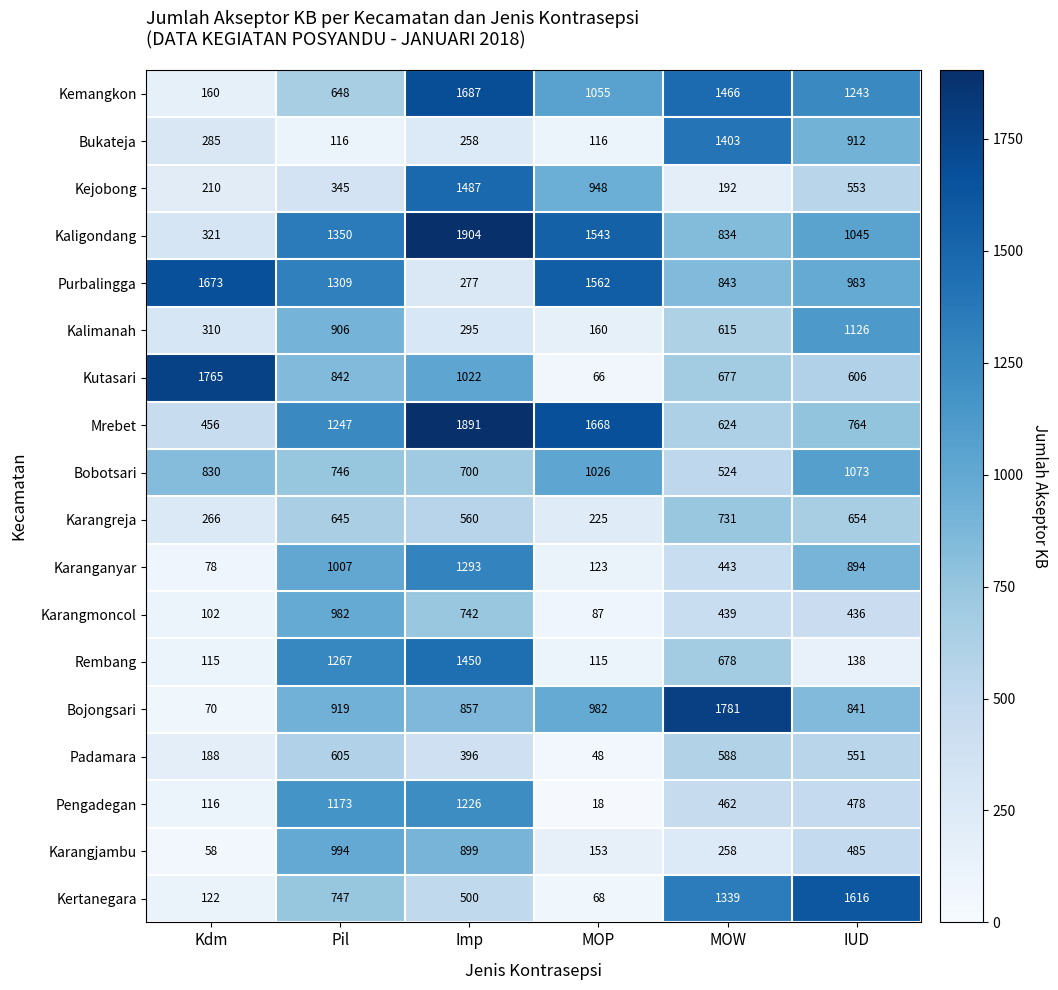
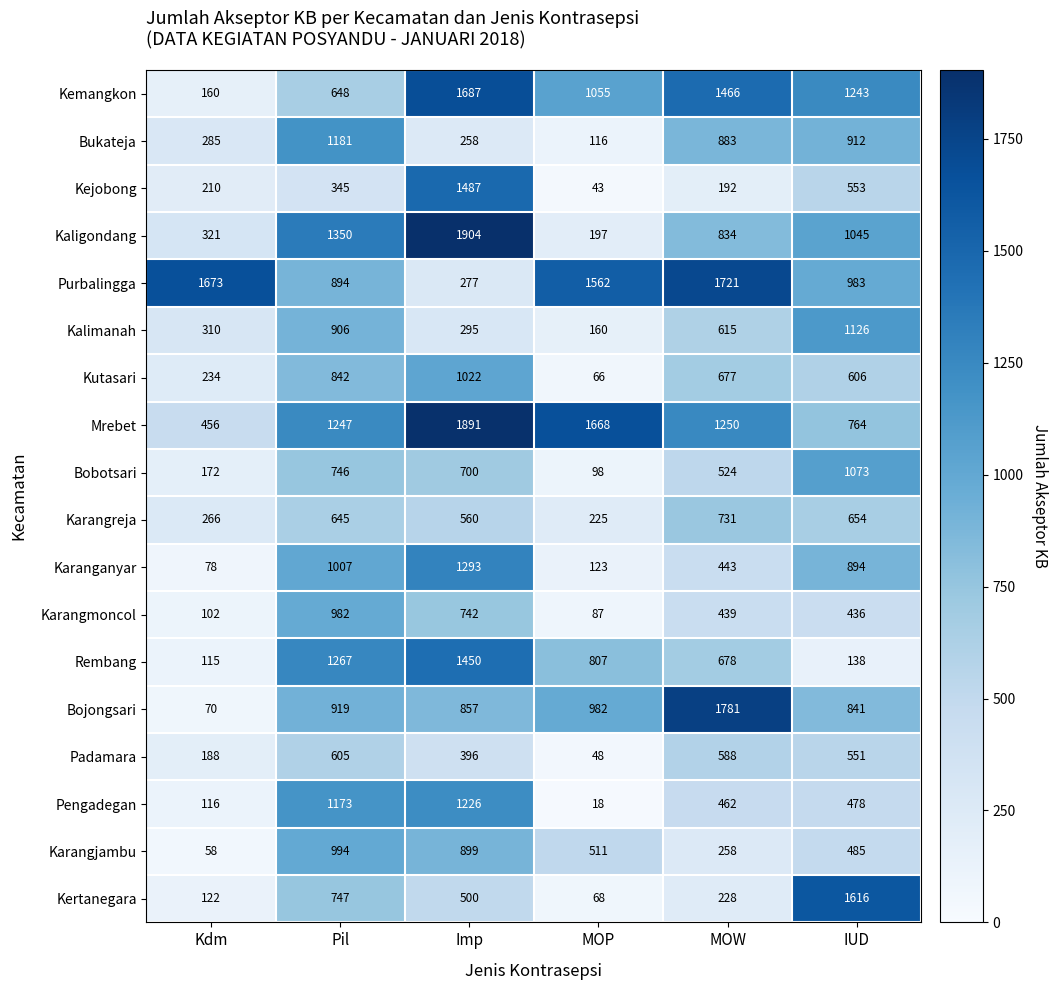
  {
    "Kemangkon": {
      "Kdm": 160,
      "Pil": 648,
      "Imp": 1687,
      "MOP": 1055,
      "MOW": 1466,
      "IUD": 1243
    },
    "Bukateja": {
      "Kdm": 285,
-     "Pil": 116,
+     "Pil": 1181,
      "Imp": 258,
      "MOP": 116,
-     "MOW": 1403,
+     "MOW": 883,
      "IUD": 912
    },
    "Kejobong": {
      "Kdm": 210,
      "Pil": 345,
      "Imp": 1487,
-     "MOP": 948,
+     "MOP": 43,
      "MOW": 192,
      "IUD": 553
    },
    "Kaligondang": {
      "Kdm": 321,
      "Pil": 1350,
      "Imp": 1904,
-     "MOP": 1543,
+     "MOP": 197,
      "MOW": 834,
      "IUD": 1045
    },
    "Purbalingga": {
      "Kdm": 1673,
-     "Pil": 1309,
+     "Pil": 894,
      "Imp": 277,
      "MOP": 1562,
-     "MOW": 843,
+     "MOW": 1721,
      "IUD": 983
    },
    "Kalimanah": {
      "Kdm": 310,
      "Pil": 906,
      "Imp": 295,
      "MOP": 160,
      "MOW": 615,
      "IUD": 1126
    },
    "Kutasari": {
-     "Kdm": 1765,
+     "Kdm": 234,
      "Pil": 842,
      "Imp": 1022,
      "MOP": 66,
      "MOW": 677,
      "IUD": 606
    },
    "Mrebet": {
      "Kdm": 456,
      "Pil": 1247,
      "Imp": 1891,
      "MOP": 1668,
-     "MOW": 624,
+     "MOW": 1250,
      "IUD": 764
    },
    "Bobotsari": {
-     "Kdm": 830,
+     "Kdm": 172,
      "Pil": 746,
      "Imp": 700,
-     "MOP": 1026,
+     "MOP": 98,
      "MOW": 524,
      "IUD": 1073
    },
    "Karangreja": {
      "Kdm": 266,
      "Pil": 645,
      "Imp": 560,
      "MOP": 225,
      "MOW": 731,
      "IUD": 654
    },
    "Karanganyar": {
      "Kdm": 78,
      "Pil": 1007,
      "Imp": 1293,
      "MOP": 123,
      "MOW": 443,
      "IUD": 894
    },
    "Karangmoncol": {
      "Kdm": 102,
      "Pil": 982,
      "Imp": 742,
      "MOP": 87,
      "MOW": 439,
      "IUD": 436
    },
    "Rembang": {
      "Kdm": 115,
      "Pil": 1267,
      "Imp": 1450,
-     "MOP": 115,
+     "MOP": 807,
      "MOW": 678,
      "IUD": 138
    },
    "Bojongsari": {
      "Kdm": 70,
      "Pil": 919,
      "Imp": 857,
      "MOP": 982,
      "MOW": 1781,
      "IUD": 841
    },
    "Padamara": {
      "Kdm": 188,
      "Pil": 605,
      "Imp": 396,
      "MOP": 48,
      "MOW": 588,
      "IUD": 551
    },
    "Pengadegan": {
      "Kdm": 116,
      "Pil": 1173,
      "Imp": 1226,
      "MOP": 18,
      "MOW": 462,
      "IUD": 478
    },
    "Karangjambu": {
      "Kdm": 58,
      "Pil": 994,
      "Imp": 899,
-     "MOP": 153,
+     "MOP": 511,
      "MOW": 258,
      "IUD": 485
    },
    "Kertanegara": {
      "Kdm": 122,
      "Pil": 747,
      "Imp": 500,
      "MOP": 68,
-     "MOW": 1339,
+     "MOW": 228,
      "IUD": 1616
    }
  }
